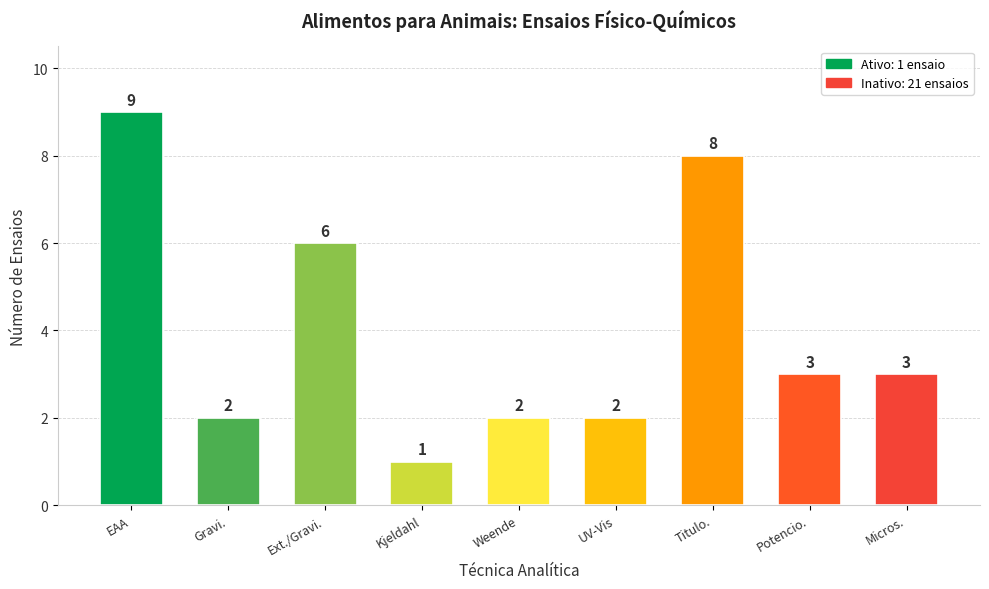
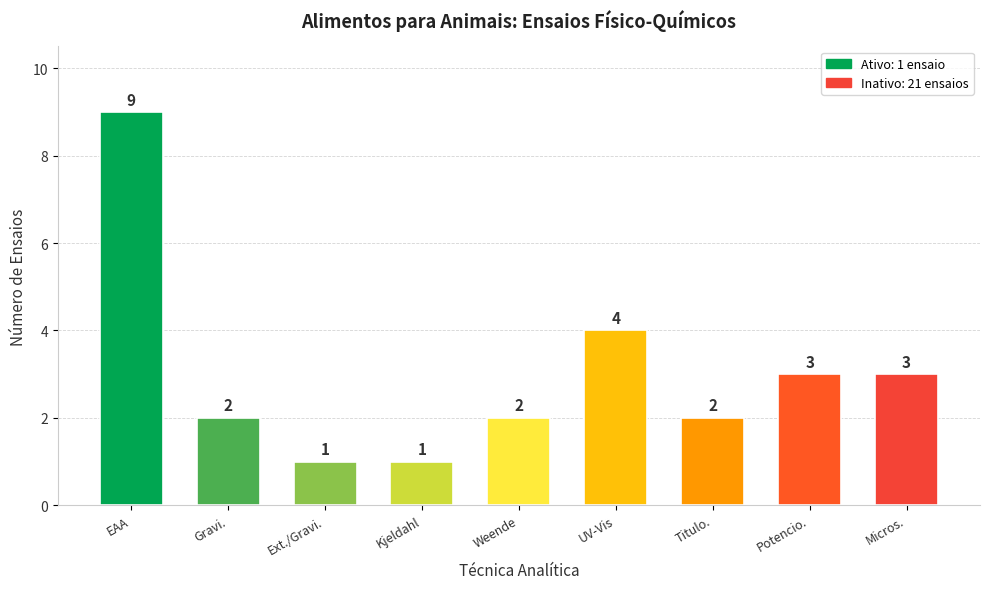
  {
    "EAA": 9,
    "Gravi.": 2,
-   "Ext./Gravi.": 6,
+   "Ext./Gravi.": 1,
    "Kjeldahl": 1,
    "Weende": 2,
-   "UV-Vis": 2,
-   "Titulo.": 8,
+   "UV-Vis": 4,
+   "Titulo.": 2,
    "Potencio.": 3,
    "Micros.": 3
  }
